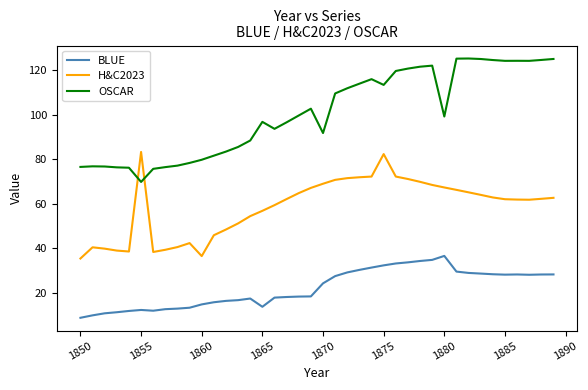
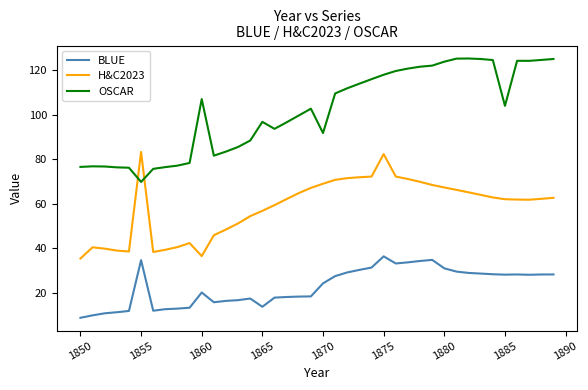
  {
    "BLUE": {
      "1850": 9,
-     "1855": 12,
-     "1860": 15,
+     "1855": 35,
+     "1860": 20,
      "1865": 14,
      "1870": 24,
-     "1875": 32,
-     "1880": 37,
+     "1875": 36,
+     "1880": 31,
      "1885": 28
    },
    "H&C2023": {
      "1850": 35,
      "1855": 83,
      "1860": 37,
      "1865": 57,
      "1870": 69,
      "1875": 82,
      "1880": 67,
      "1885": 62
    },
    "OSCAR": {
      "1850": 77,
      "1855": 70,
-     "1860": 80,
+     "1860": 107,
      "1865": 97,
      "1870": 92,
-     "1875": 113,
-     "1880": 99,
-     "1885": 124
+     "1875": 118,
+     "1880": 124,
+     "1885": 104
    }
  }
